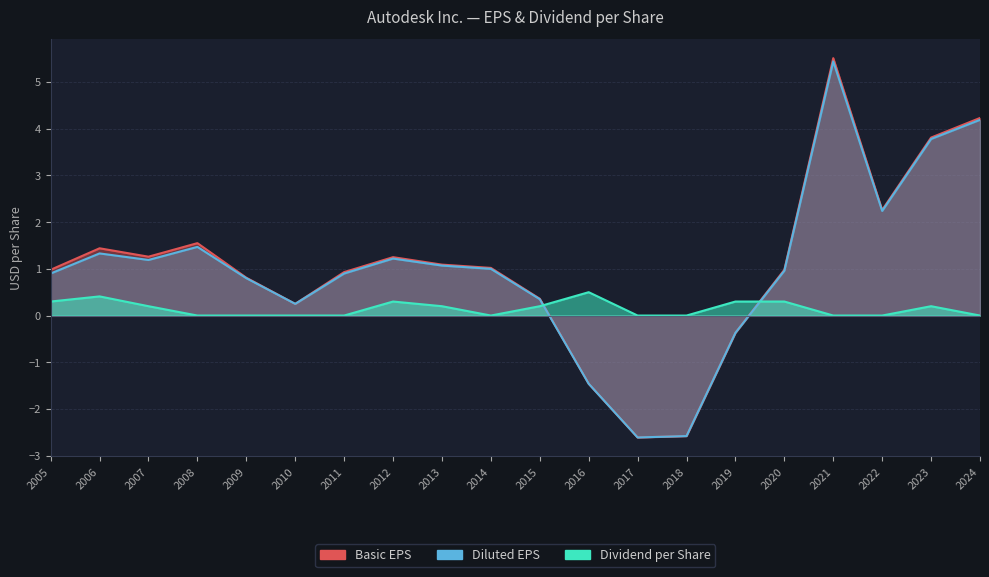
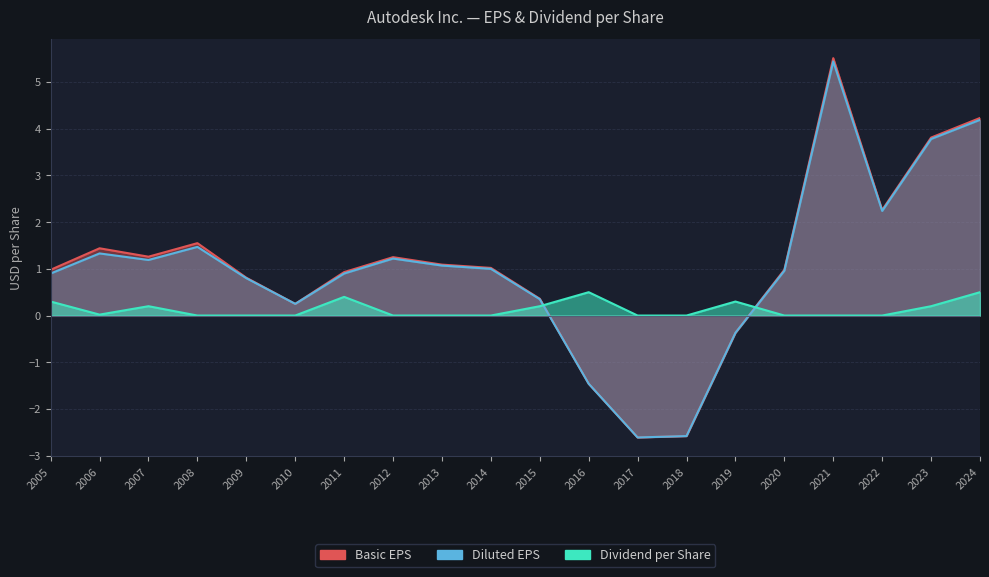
  {
    "Dividend per Share": {
      "2005": 0.3,
-     "2006": 0.4,
+     "2006": 0.0,
      "2007": 0.2,
      "2008": 0.0,
      "2009": 0.0,
      "2010": 0.0,
-     "2011": 0.0,
-     "2012": 0.3,
-     "2013": 0.2,
+     "2011": 0.4,
+     "2012": 0.0,
+     "2013": 0.0,
      "2014": 0.0,
      "2015": 0.2,
      "2016": 0.5,
      "2019": 0.3,
-     "2020": 0.3,
+     "2020": 0.0,
      "2021": 0.0,
      "2022": 0.0,
      "2023": 0.2,
-     "2024": 0.0
+     "2024": 0.5
    }
  }
